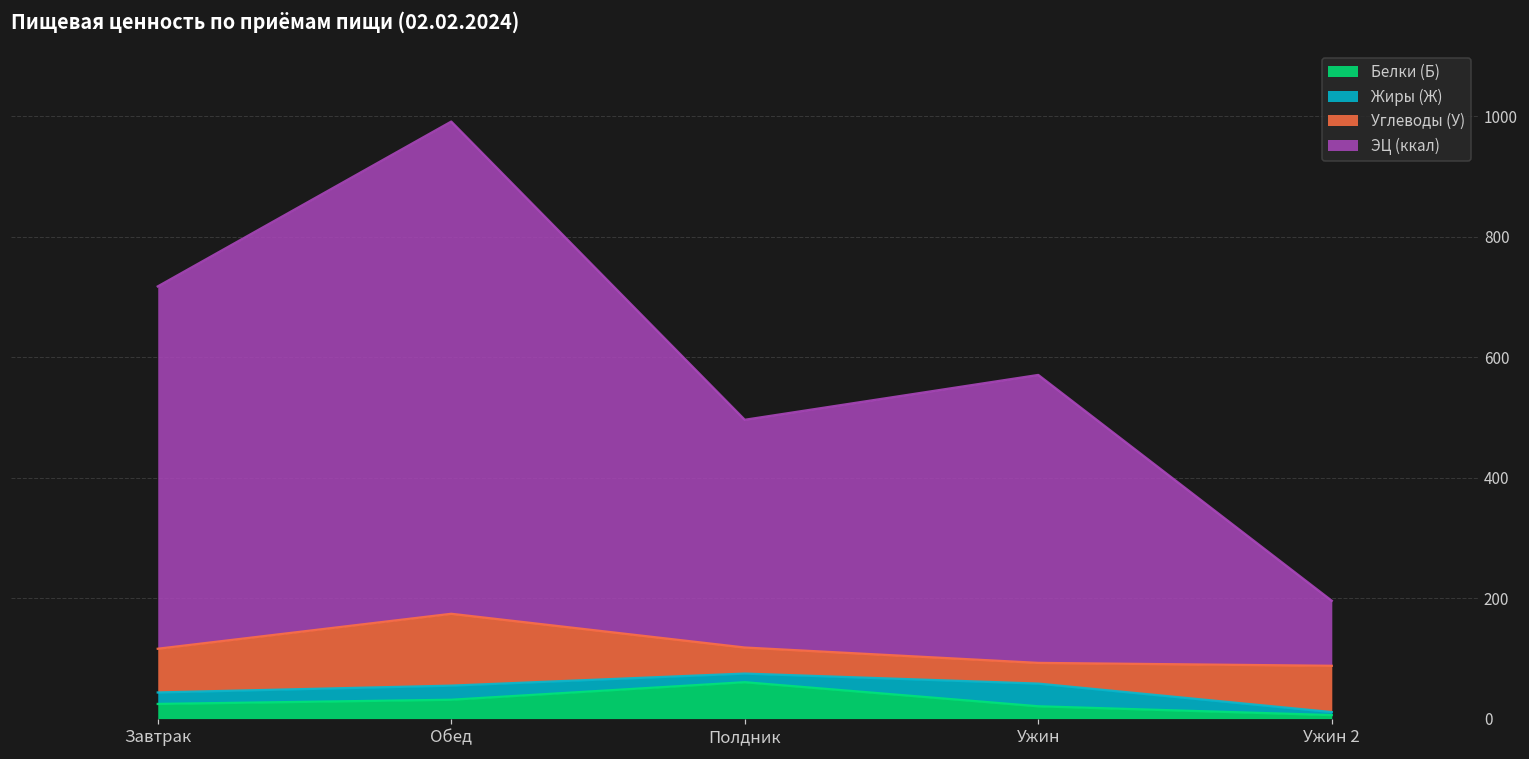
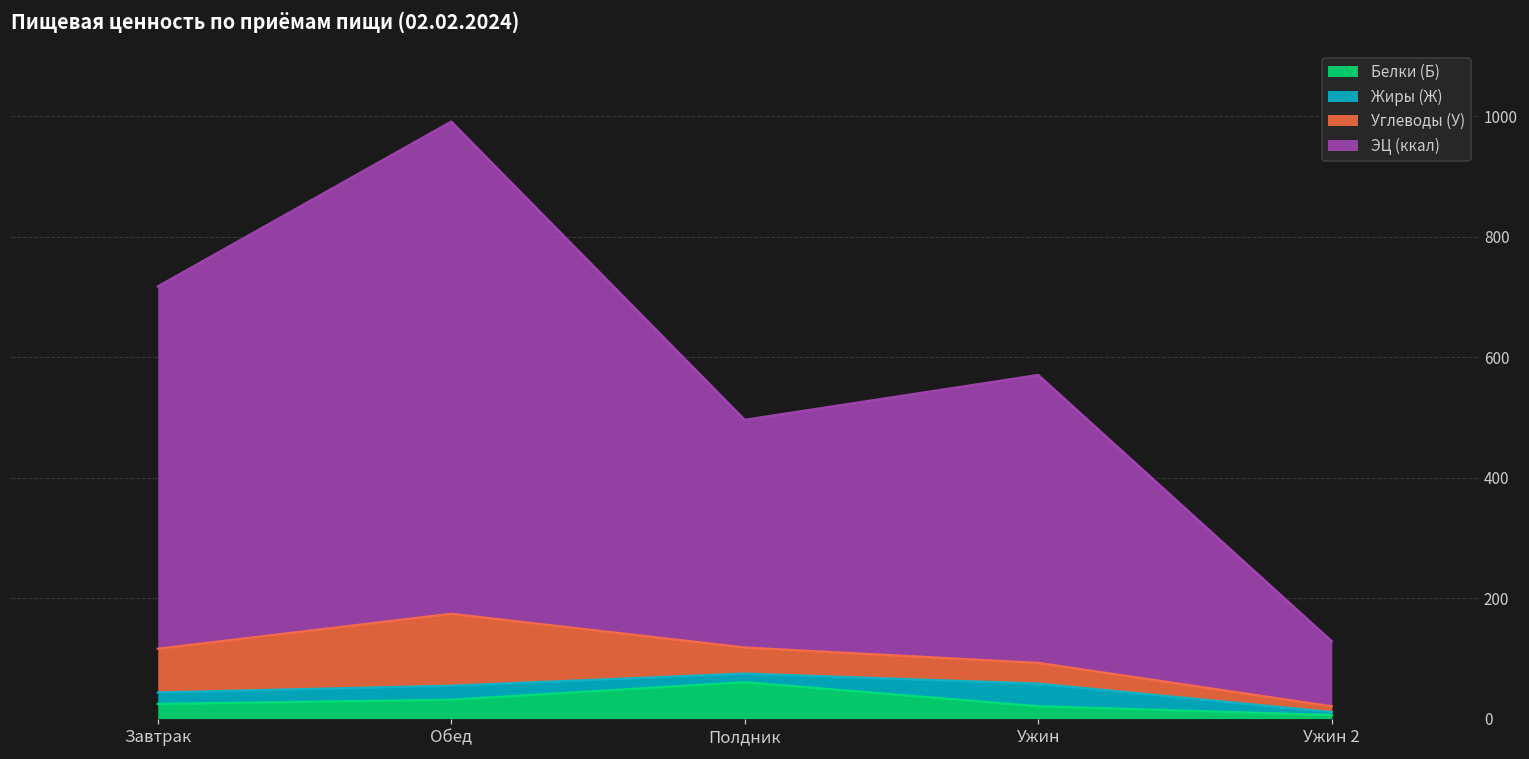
  {
    "Белки (Б)": {
      "Завтрак": 20,
      "Обед": 30,
      "Полдник": 60,
      "Ужин": 20,
      "Ужин 2": 10
    },
    "Жиры (Ж)": {
      "Завтрак": 20,
      "Обед": 20,
      "Полдник": 10,
      "Ужин": 40,
      "Ужин 2": 10
    },
    "Углеводы (У)": {
      "Завтрак": 70,
      "Обед": 120,
      "Полдник": 40,
      "Ужин": 30,
-     "Ужин 2": 80
+     "Ужин 2": 10
    },
    "ЭЦ (ккал)": {
      "Завтрак": 600,
      "Обед": 820,
      "Полдник": 380,
      "Ужин": 480,
      "Ужин 2": 110
    }
  }
